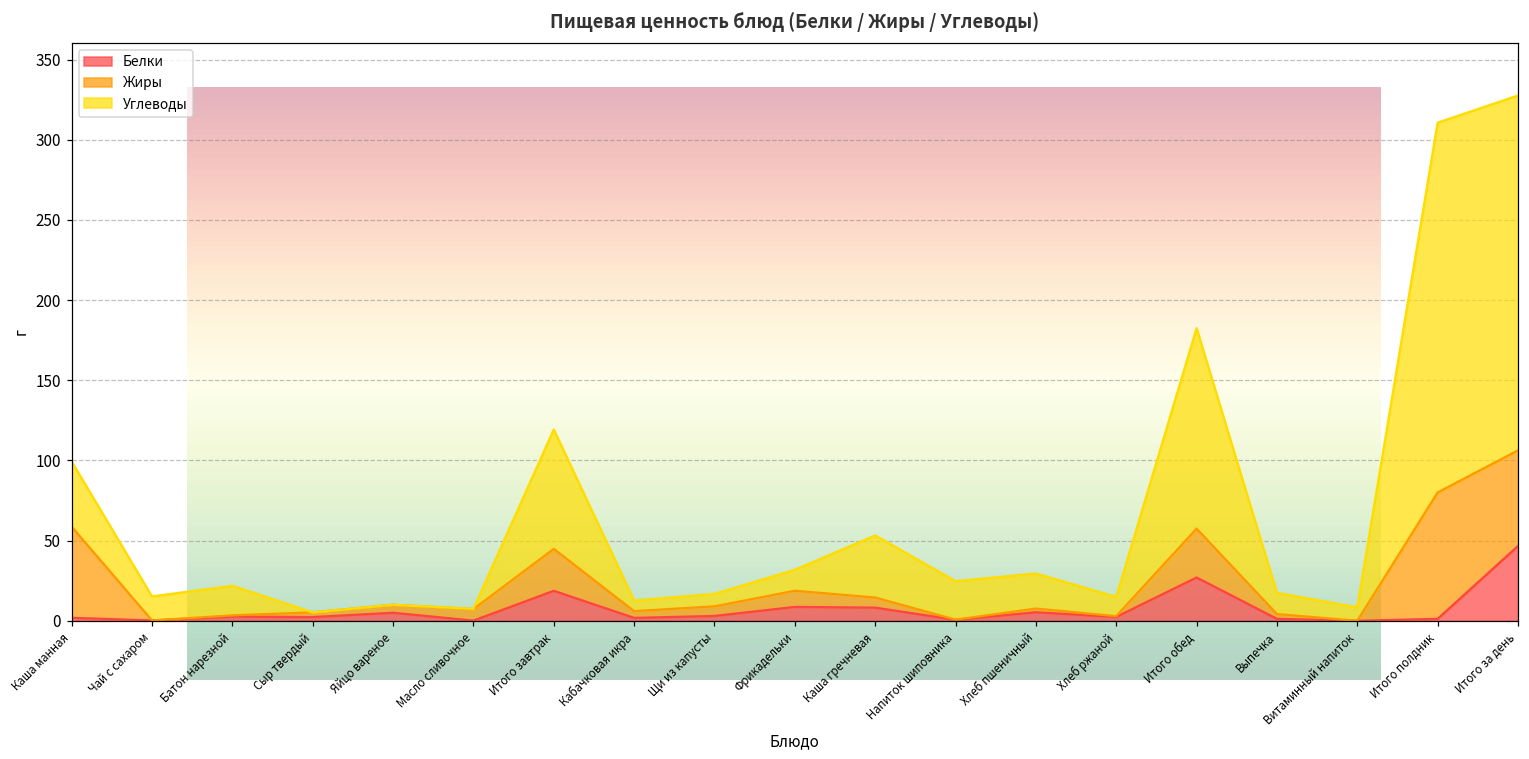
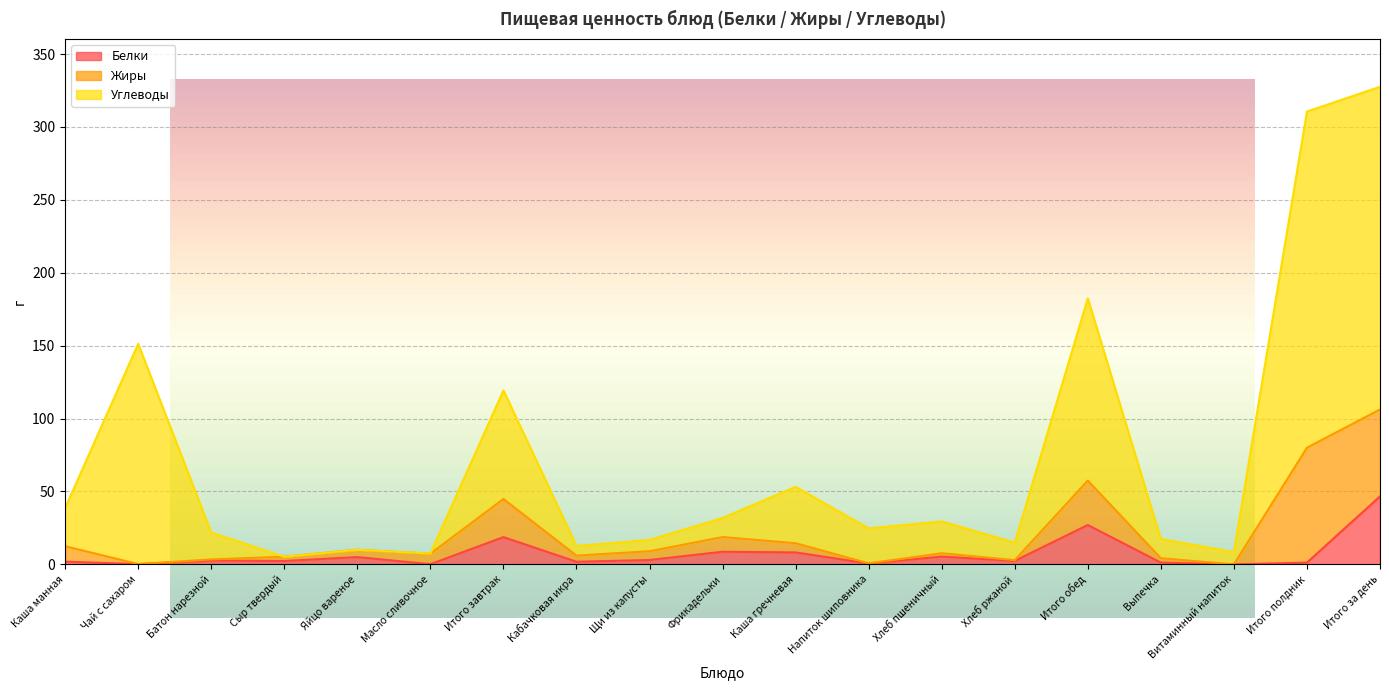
  {
    "Белки": {
      "Каша манная": 2,
      "Итого полдник": 1,
      "Итого за день": 47
    },
    "Жиры": {
-     "Каша манная": 57,
+     "Каша манная": 11,
      "Итого полдник": 79,
      "Итого за день": 60
    },
    "Углеводы": {
-     "Каша манная": 41,
-     "Чай с сахаром": 15,
+     "Каша манная": 26,
+     "Чай с сахаром": 151,
      "Итого полдник": 231,
      "Итого за день": 221
    }
  }
